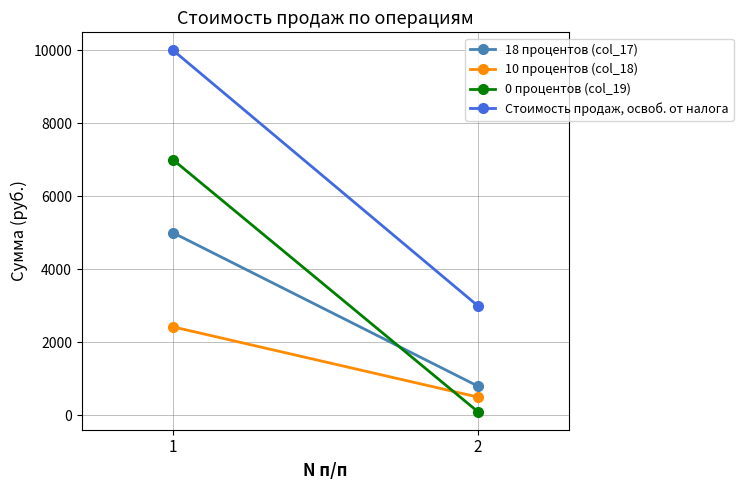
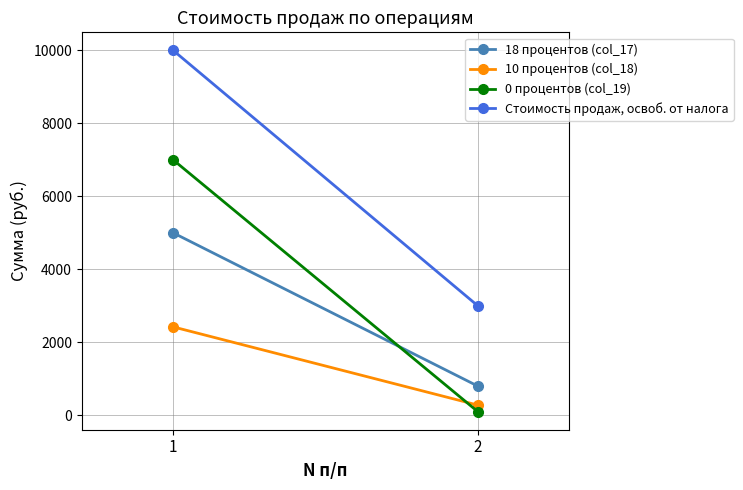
  {
    "10 процентов (col_18)": {
      "1": 2400,
-     "2": 500
+     "2": 300
    },
    "0 процентов (col_19)": {
      "1": 7000,
      "2": 100
    }
  }
